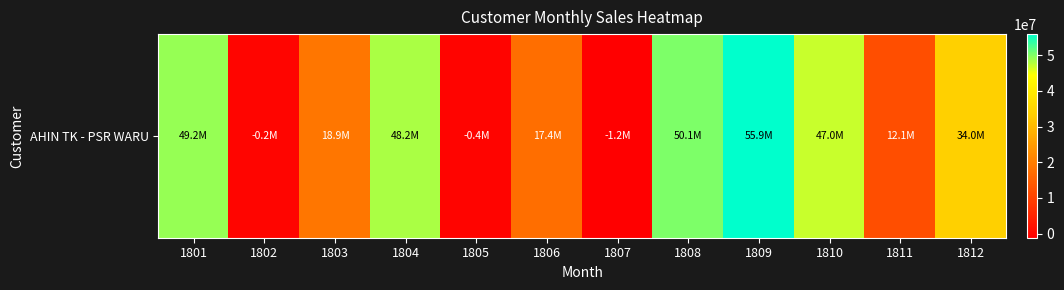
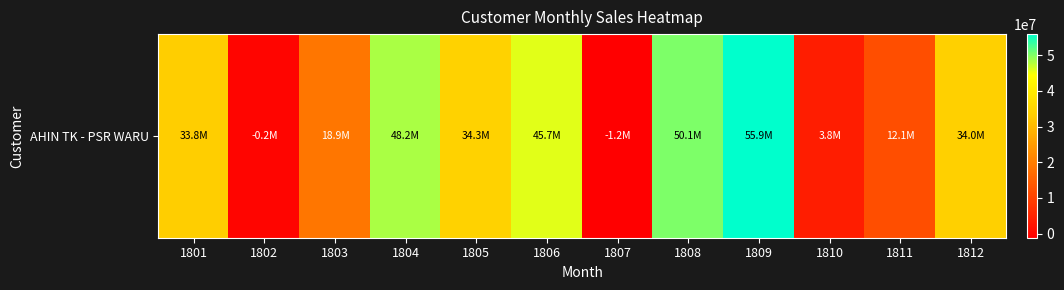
  {
    "AHIN TK - PSR WARU": {
-     "1801": "49.2M",
+     "1801": "33.8M",
      "1802": "-0.2M",
      "1803": "18.9M",
      "1804": "48.2M",
-     "1805": "-0.4M",
-     "1806": "17.4M",
+     "1805": "34.3M",
+     "1806": "45.7M",
      "1807": "-1.2M",
      "1808": "50.1M",
      "1809": "55.9M",
-     "1810": "47.0M",
+     "1810": "3.8M",
      "1811": "12.1M",
      "1812": "34.0M"
    }
  }
